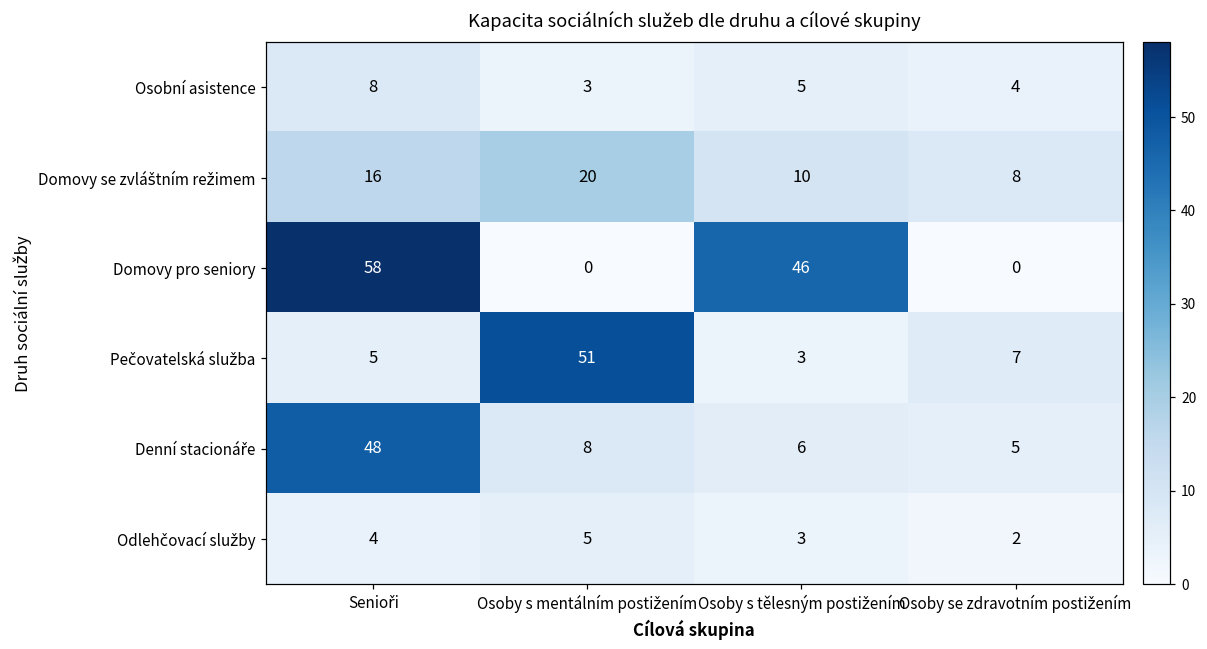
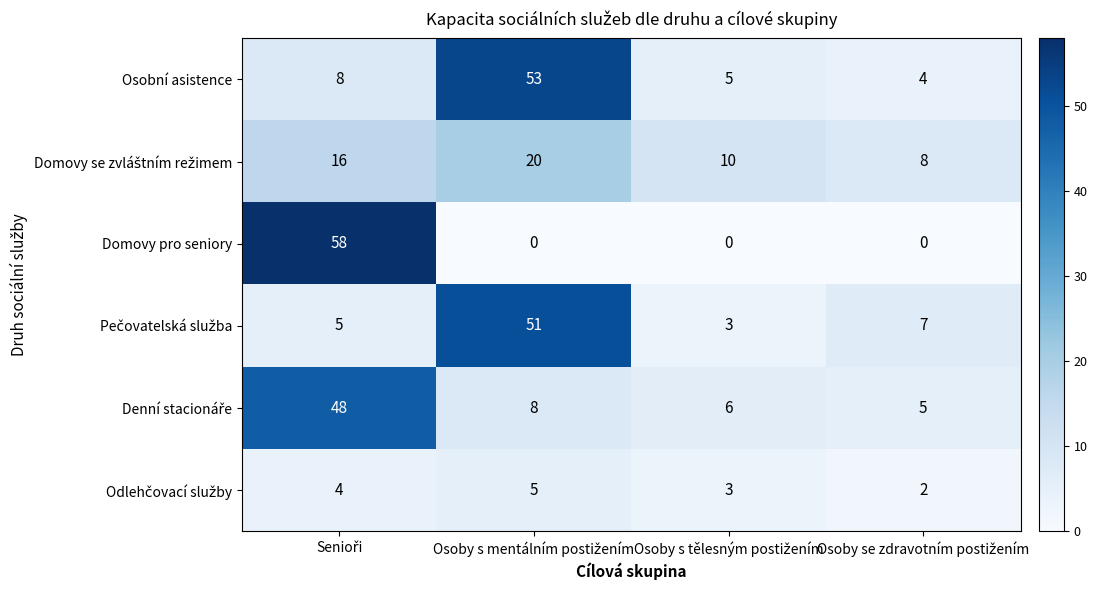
  {
    "Osobní asistence": {
      "Senioři": 8,
-     "Osoby s mentálním postižením": 3,
+     "Osoby s mentálním postižením": 53,
      "Osoby s tělesným postižením": 5,
      "Osoby se zdravotním postižením": 4
    },
    "Domovy se zvláštním režimem": {
      "Senioři": 16,
      "Osoby s mentálním postižením": 20,
      "Osoby s tělesným postižením": 10,
      "Osoby se zdravotním postižením": 8
    },
    "Domovy pro seniory": {
      "Senioři": 58,
      "Osoby s mentálním postižením": 0,
-     "Osoby s tělesným postižením": 46,
+     "Osoby s tělesným postižením": 0,
      "Osoby se zdravotním postižením": 0
    },
    "Pečovatelská služba": {
      "Senioři": 5,
      "Osoby s mentálním postižením": 51,
      "Osoby s tělesným postižením": 3,
      "Osoby se zdravotním postižením": 7
    },
    "Denní stacionáře": {
      "Senioři": 48,
      "Osoby s mentálním postižením": 8,
      "Osoby s tělesným postižením": 6,
      "Osoby se zdravotním postižením": 5
    },
    "Odlehčovací služby": {
      "Senioři": 4,
      "Osoby s mentálním postižením": 5,
      "Osoby s tělesným postižením": 3,
      "Osoby se zdravotním postižením": 2
    }
  }
